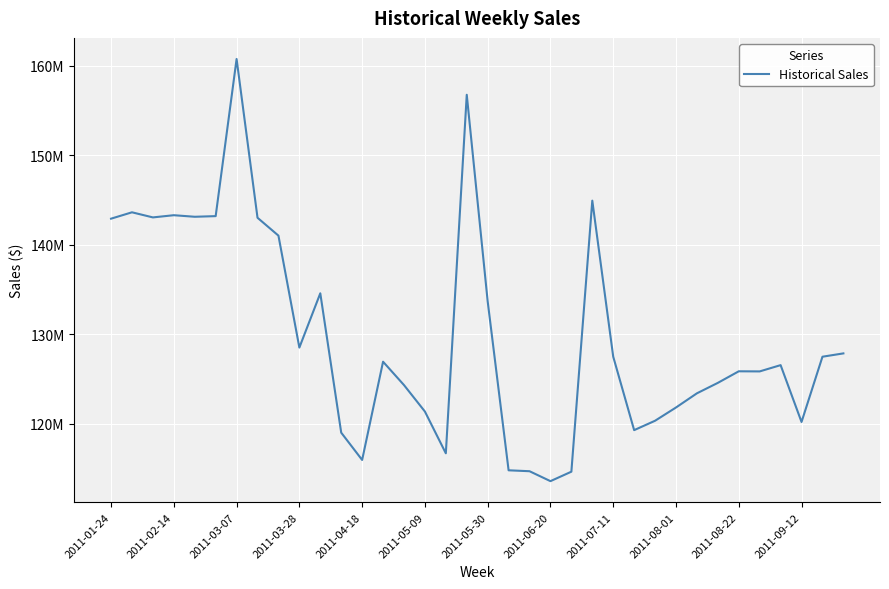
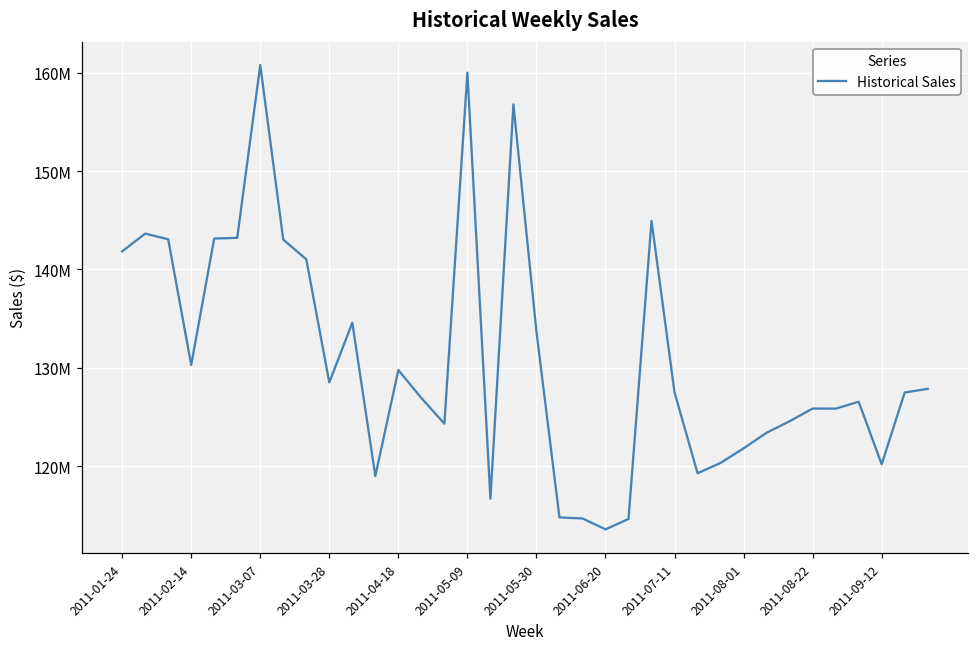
  {
-   "2011-01-24": 143000000,
-   "2011-02-14": 143000000,
+   "2011-01-24": 142000000,
+   "2011-02-14": 130000000,
    "2011-03-07": 161000000,
    "2011-03-28": 129000000,
-   "2011-04-18": 116000000,
-   "2011-05-09": 121000000,
+   "2011-04-18": 130000000,
+   "2011-05-09": 160000000,
    "2011-05-30": 134000000,
    "2011-06-20": 114000000,
    "2011-07-11": 127000000,
    "2011-08-01": 122000000,
    "2011-08-22": 126000000,
    "2011-09-12": 120000000
  }
